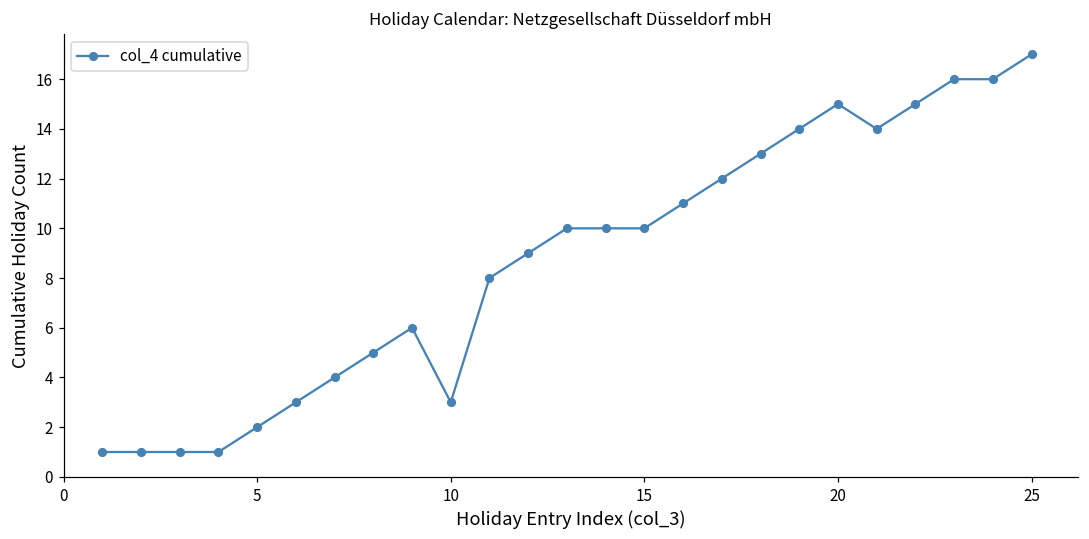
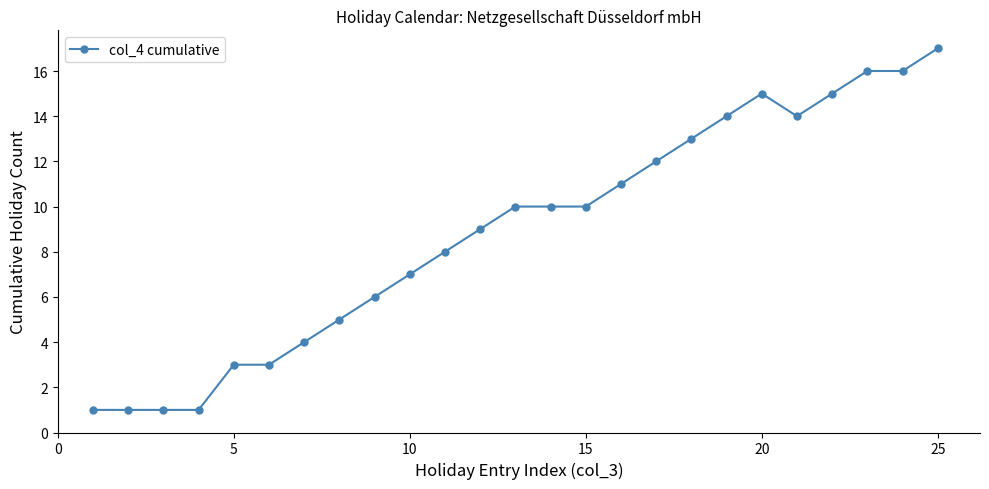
  {
-   "5": 2,
-   "10": 3,
+   "5": 3,
+   "10": 7,
    "15": 10,
    "20": 15,
    "25": 17
  }
